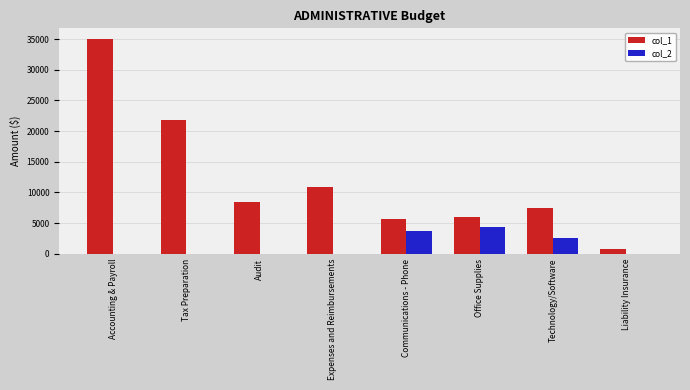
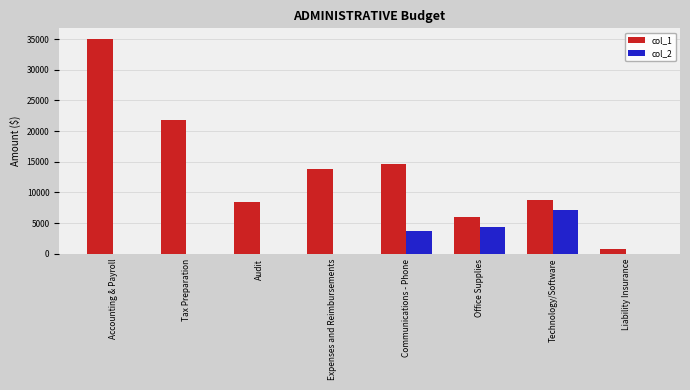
  {
    "col_1": {
      "Accounting & Payroll": 35000,
      "Tax Preparation": 22000,
      "Audit": 8000,
-     "Expenses and Reimbursements": 11000,
-     "Communications - Phone": 6000,
+     "Expenses and Reimbursements": 14000,
+     "Communications - Phone": 15000,
      "Office Supplies": 6000,
-     "Technology/Software": 7000,
+     "Technology/Software": 9000,
      "Liability Insurance": 1000
    },
    "col_2": {
      "Accounting & Payroll": 0,
      "Tax Preparation": 0,
      "Audit": 0,
      "Expenses and Reimbursements": 0,
      "Communications - Phone": 4000,
      "Office Supplies": 4000,
-     "Technology/Software": 3000,
+     "Technology/Software": 7000,
      "Liability Insurance": 0
    }
  }
